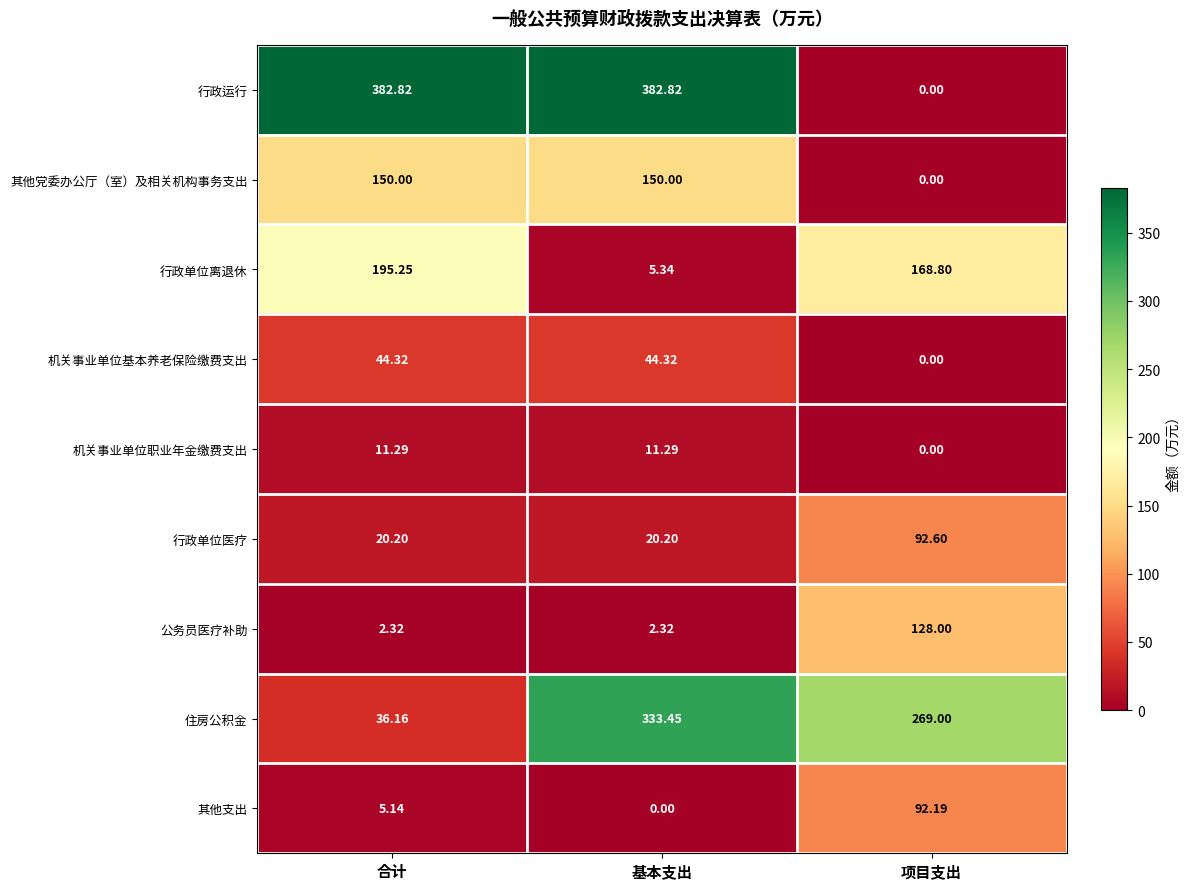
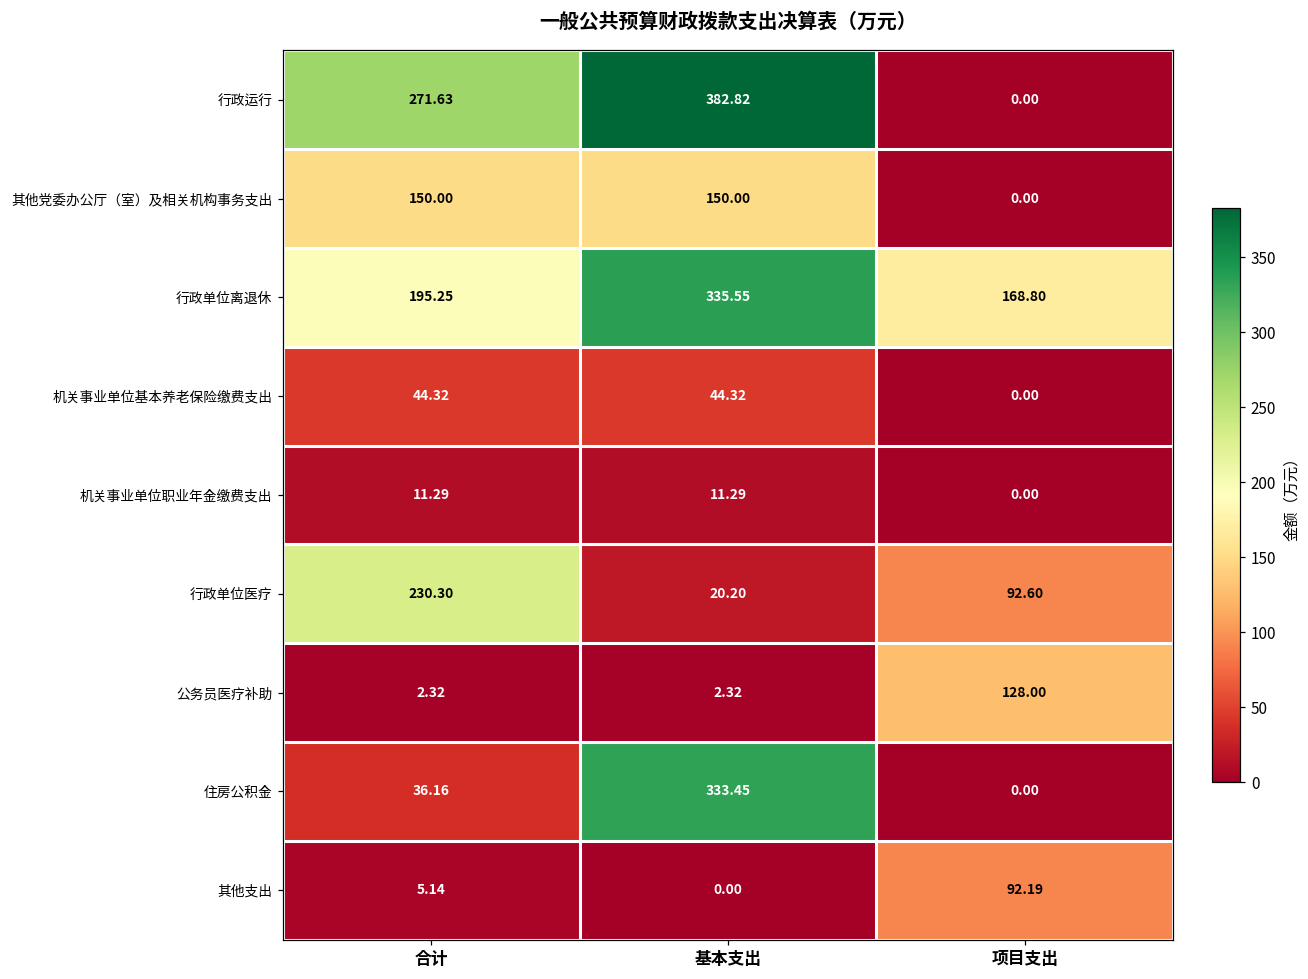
  {
    "行政运行": {
-     "合计": 382.82,
+     "合计": 271.63,
      "基本支出": 382.82,
      "项目支出": 0.00
    },
    "其他党委办公厅（室）及相关机构事务支出": {
      "合计": 150.00,
      "基本支出": 150.00,
      "项目支出": 0.00
    },
    "行政单位离退休": {
      "合计": 195.25,
-     "基本支出": 5.34,
+     "基本支出": 335.55,
      "项目支出": 168.80
    },
    "机关事业单位基本养老保险缴费支出": {
      "合计": 44.32,
      "基本支出": 44.32,
      "项目支出": 0.00
    },
    "机关事业单位职业年金缴费支出": {
      "合计": 11.29,
      "基本支出": 11.29,
      "项目支出": 0.00
    },
    "行政单位医疗": {
-     "合计": 20.20,
+     "合计": 230.30,
      "基本支出": 20.20,
      "项目支出": 92.60
    },
    "公务员医疗补助": {
      "合计": 2.32,
      "基本支出": 2.32,
      "项目支出": 128.00
    },
    "住房公积金": {
      "合计": 36.16,
      "基本支出": 333.45,
-     "项目支出": 269.00
+     "项目支出": 0.00
    },
    "其他支出": {
      "合计": 5.14,
      "基本支出": 0.00,
      "项目支出": 92.19
    }
  }
